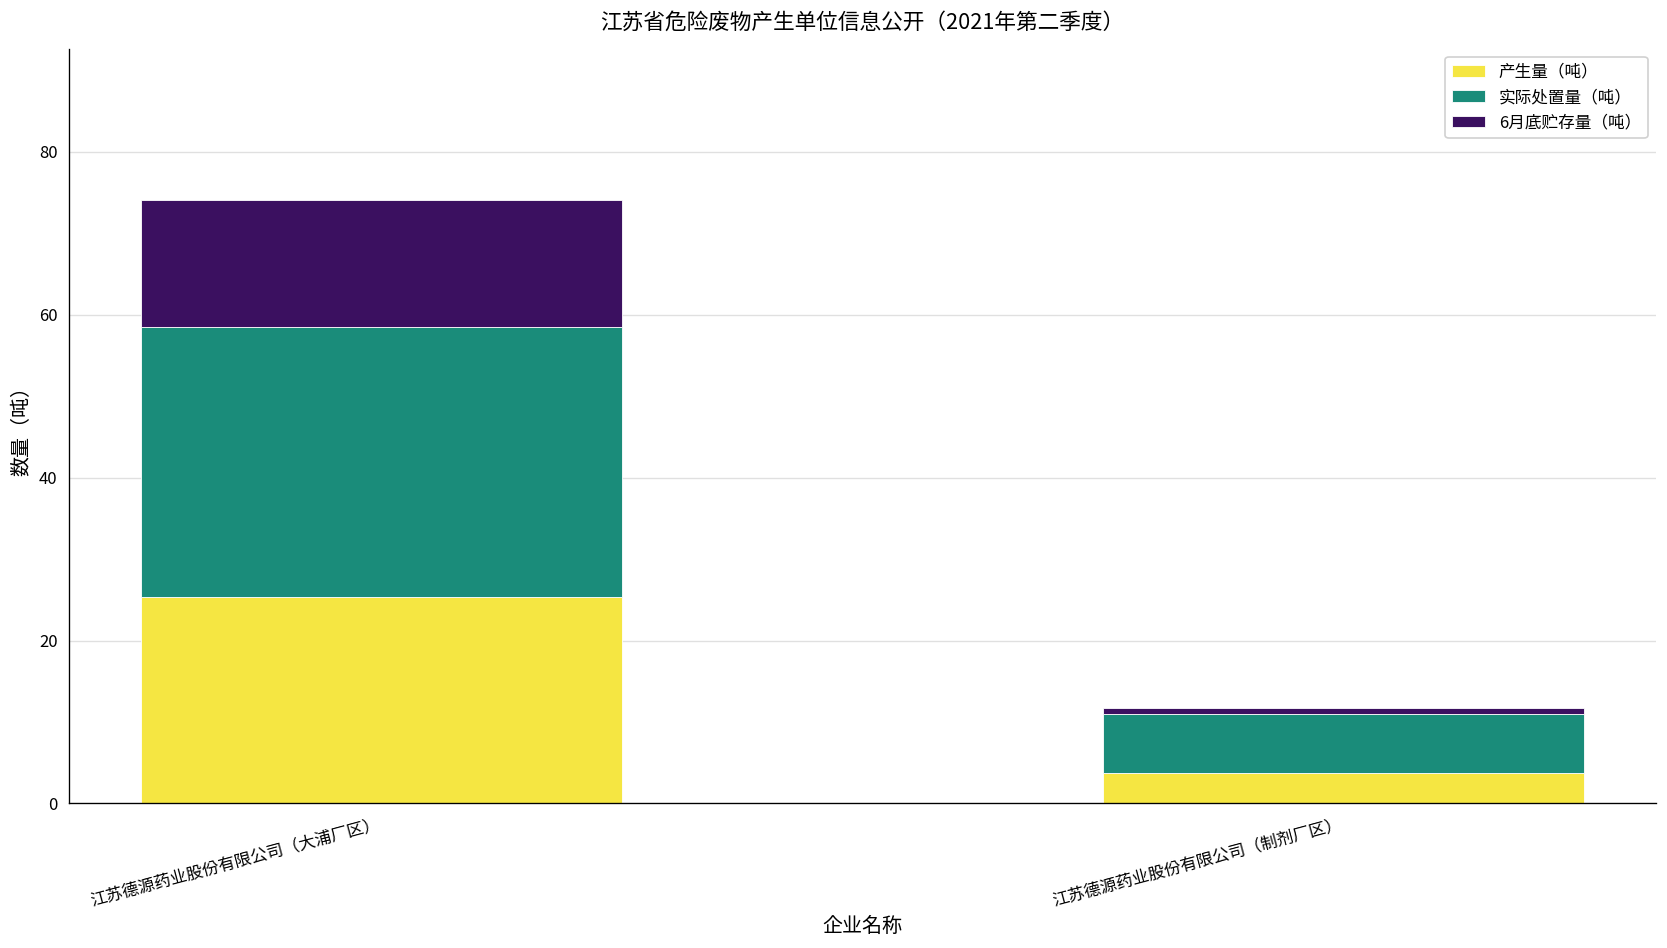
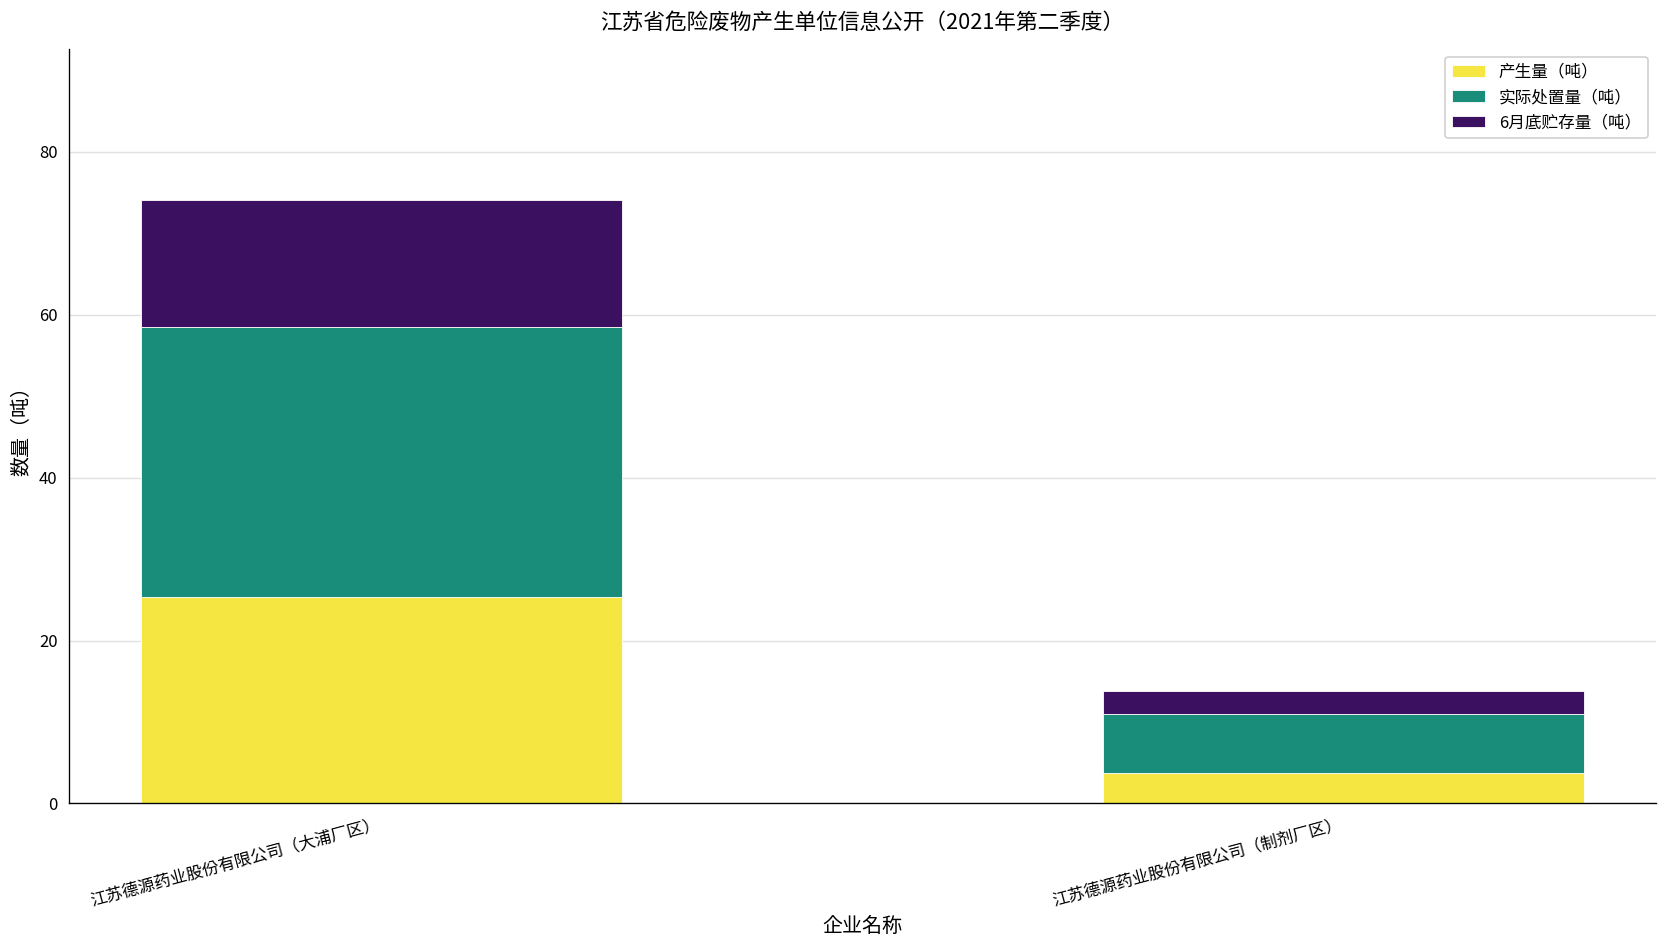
  {
    "产生量（吨）": {
      "江苏德源药业股份有限公司（大浦厂区）": 25,
      "江苏德源药业股份有限公司（制剂厂区）": 4
    },
    "实际处置量（吨）": {
      "江苏德源药业股份有限公司（大浦厂区）": 33,
      "江苏德源药业股份有限公司（制剂厂区）": 7
    },
    "6月底贮存量（吨）": {
      "江苏德源药业股份有限公司（大浦厂区）": 16,
-     "江苏德源药业股份有限公司（制剂厂区）": 1
+     "江苏德源药业股份有限公司（制剂厂区）": 3
    }
  }
